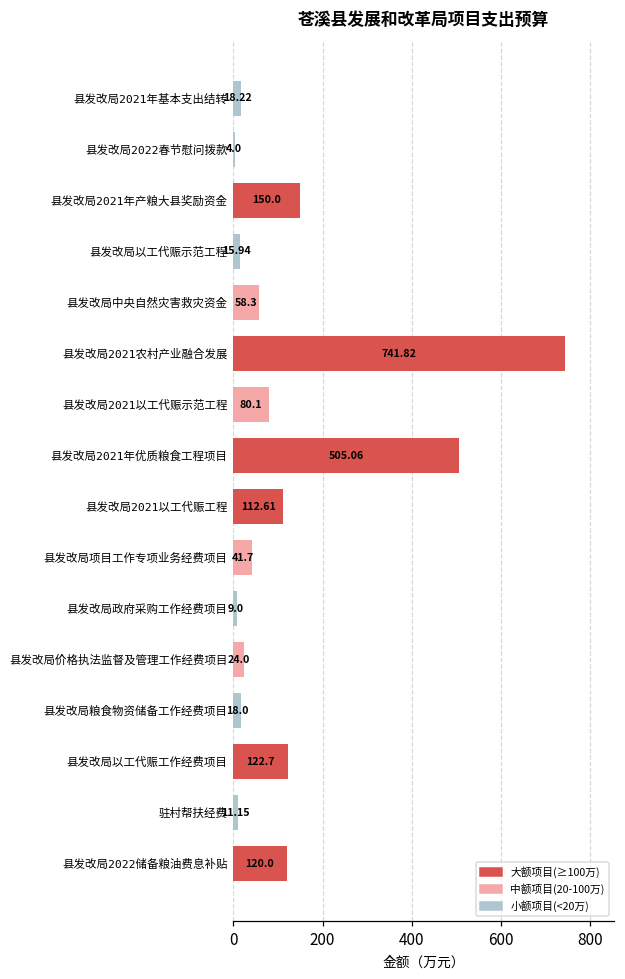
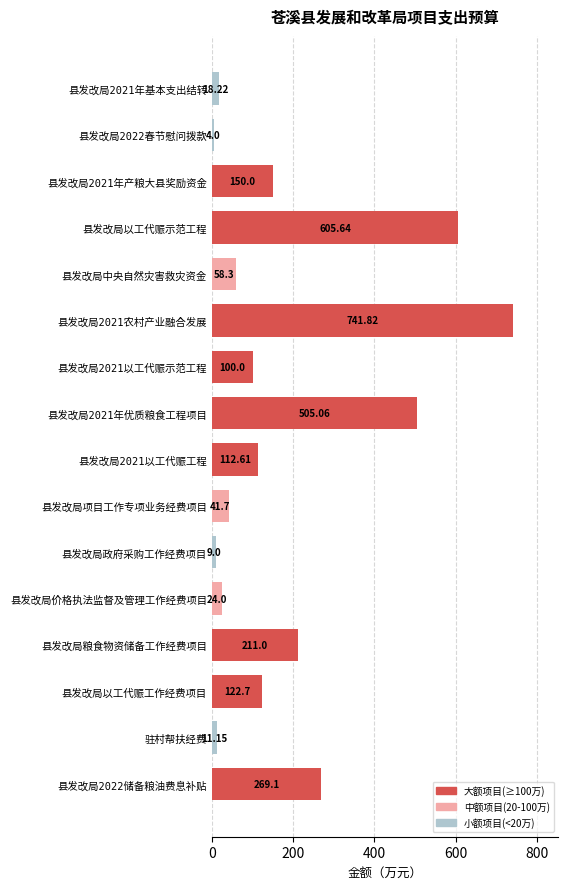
  {
    "县发改局2021年基本支出结转": 18.22,
    "县发改局2022春节慰问拨款": 4.0,
    "县发改局2021年产粮大县奖励资金": 150.0,
-   "县发改局以工代赈示范工程": 15.94,
+   "县发改局以工代赈示范工程": 605.64,
    "县发改局中央自然灾害救灾资金": 58.3,
    "县发改局2021农村产业融合发展": 741.82,
-   "县发改局2021以工代赈示范工程": 80.1,
+   "县发改局2021以工代赈示范工程": 100.0,
    "县发改局2021年优质粮食工程项目": 505.06,
    "县发改局2021以工代赈工程": 112.61,
    "县发改局项目工作专项业务经费项目": 41.7,
    "县发改局政府采购工作经费项目": 9.0,
    "县发改局价格执法监督及管理工作经费项目": 24.0,
-   "县发改局粮食物资储备工作经费项目": 18.0,
+   "县发改局粮食物资储备工作经费项目": 211.0,
    "县发改局以工代赈工作经费项目": 122.7,
    "驻村帮扶经费": 11.15,
-   "县发改局2022储备粮油费息补贴": 120.0
+   "县发改局2022储备粮油费息补贴": 269.1
  }
